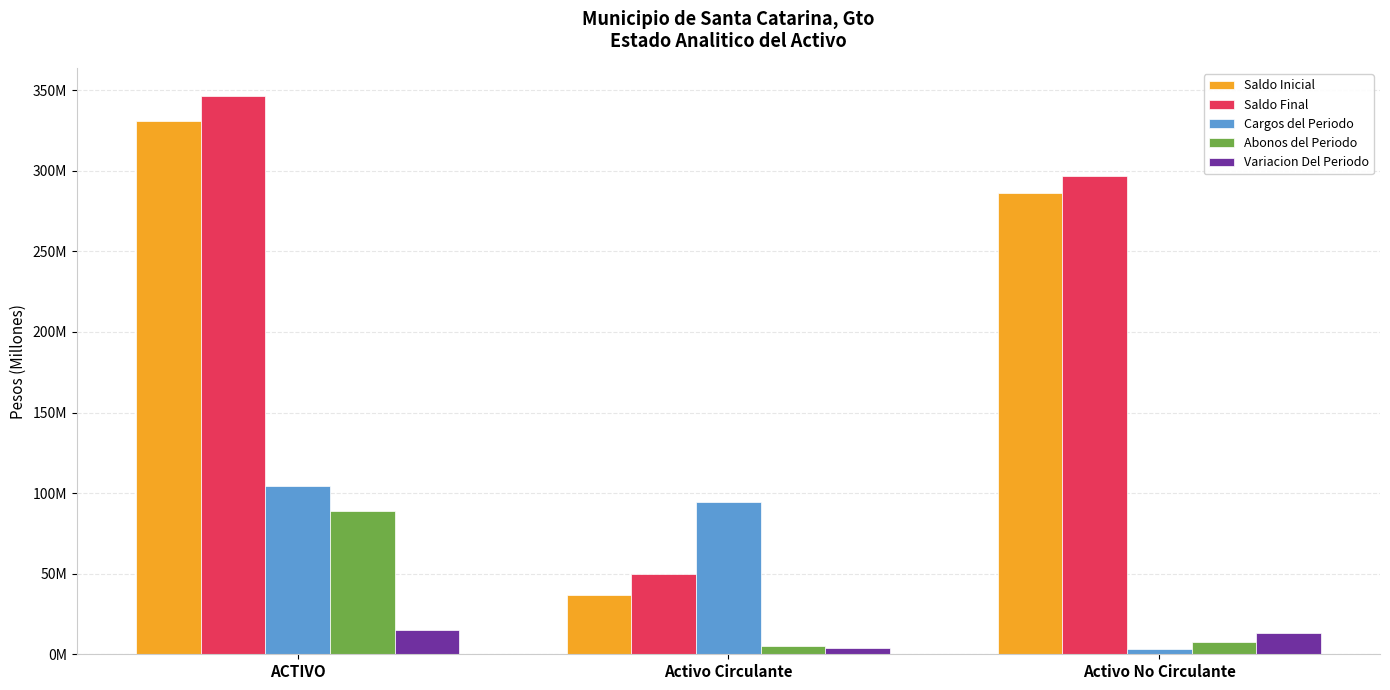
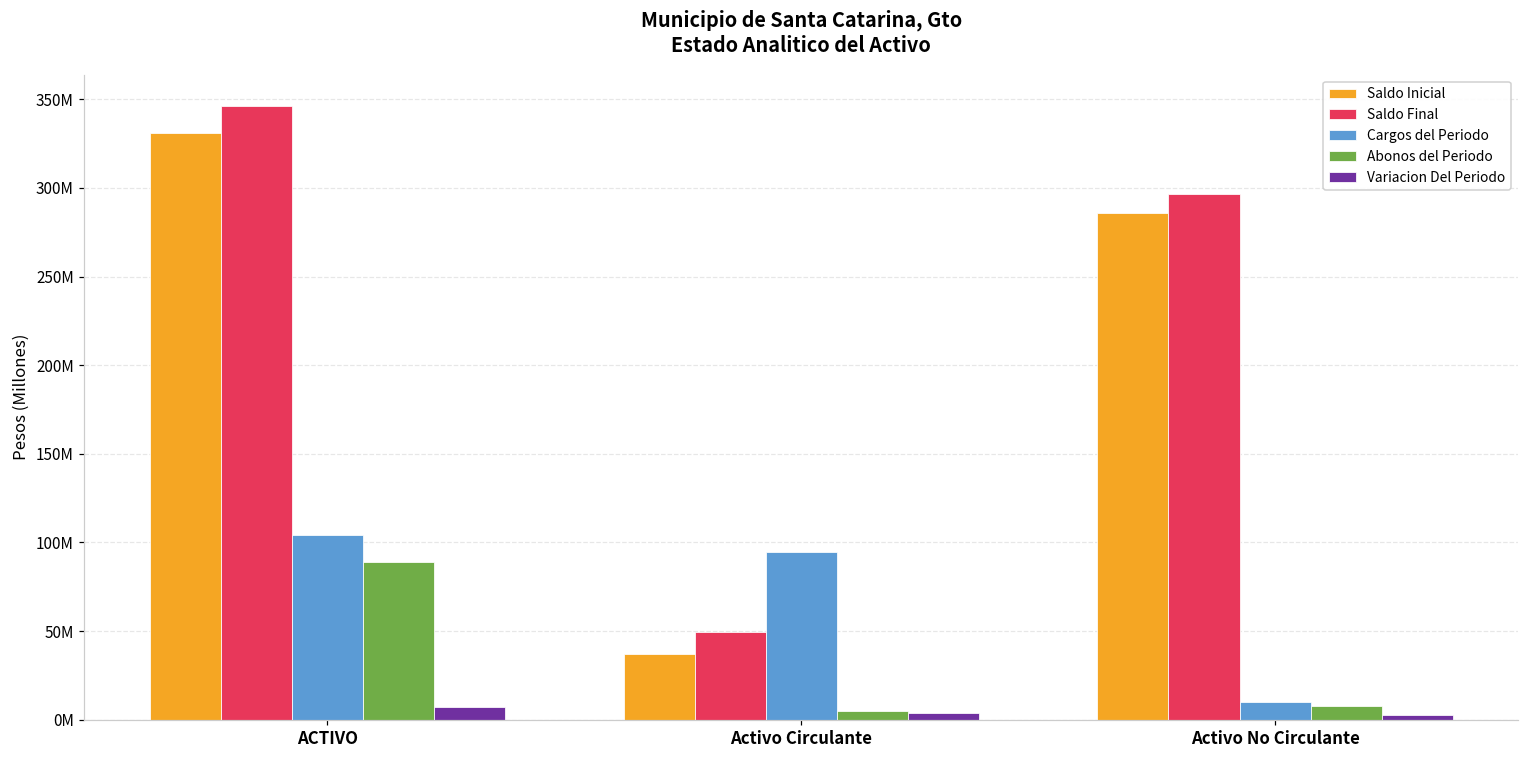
  {
    "Saldo Inicial": {
      "ACTIVO": 331000000,
      "Activo Circulante": 37000000,
      "Activo No Circulante": 286000000
    },
    "Saldo Final": {
      "ACTIVO": 346000000,
      "Activo Circulante": 50000000,
      "Activo No Circulante": 297000000
    },
    "Cargos del Periodo": {
      "ACTIVO": 104000000,
      "Activo Circulante": 94000000,
-     "Activo No Circulante": 3000000
+     "Activo No Circulante": 10000000
    },
    "Abonos del Periodo": {
      "ACTIVO": 89000000,
      "Activo Circulante": 5000000,
      "Activo No Circulante": 8000000
    },
    "Variacion Del Periodo": {
-     "ACTIVO": 15000000,
+     "ACTIVO": 7000000,
      "Activo Circulante": 4000000,
-     "Activo No Circulante": 13000000
+     "Activo No Circulante": 2000000
    }
  }
